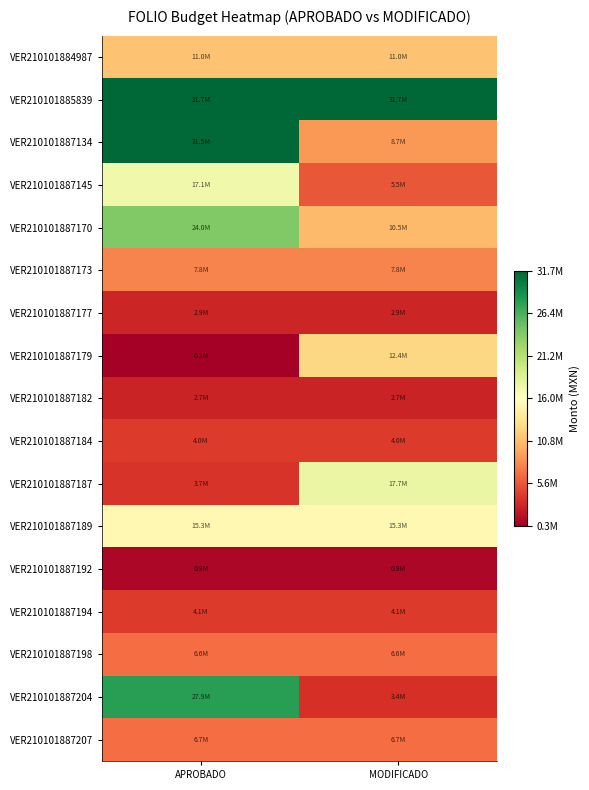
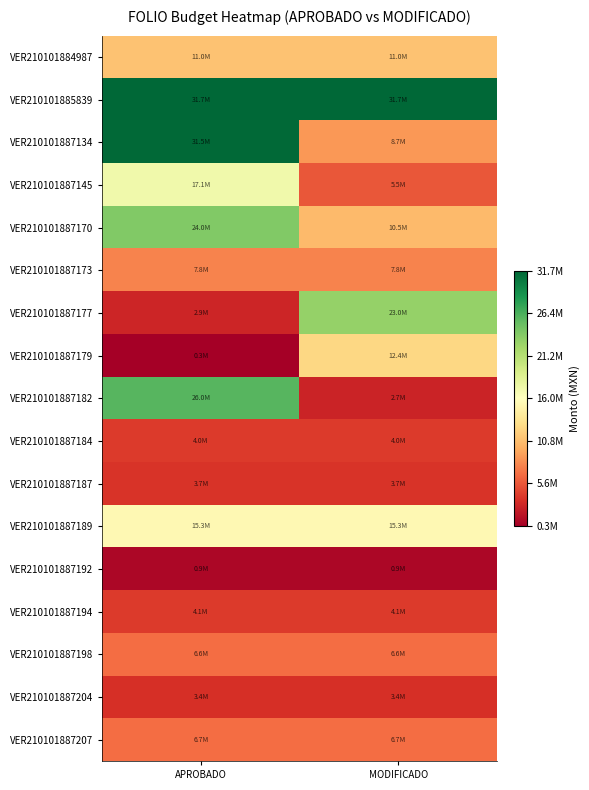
  {
    "VER210101884987": {
      "APROBADO": "11.0M",
      "MODIFICADO": "11.0M"
    },
    "VER210101885839": {
      "APROBADO": "31.7M",
      "MODIFICADO": "31.7M"
    },
    "VER210101887134": {
      "APROBADO": "31.5M",
      "MODIFICADO": "8.7M"
    },
    "VER210101887145": {
      "APROBADO": "17.1M",
      "MODIFICADO": "5.5M"
    },
    "VER210101887170": {
      "APROBADO": "24.0M",
      "MODIFICADO": "10.5M"
    },
    "VER210101887173": {
      "APROBADO": "7.8M",
      "MODIFICADO": "7.8M"
    },
    "VER210101887177": {
      "APROBADO": "2.9M",
-     "MODIFICADO": "2.9M"
+     "MODIFICADO": "23.0M"
    },
    "VER210101887179": {
      "APROBADO": "0.3M",
      "MODIFICADO": "12.4M"
    },
    "VER210101887182": {
-     "APROBADO": "2.7M",
+     "APROBADO": "26.0M",
      "MODIFICADO": "2.7M"
    },
    "VER210101887184": {
      "APROBADO": "4.0M",
      "MODIFICADO": "4.0M"
    },
    "VER210101887187": {
      "APROBADO": "3.7M",
-     "MODIFICADO": "17.7M"
+     "MODIFICADO": "3.7M"
    },
    "VER210101887189": {
      "APROBADO": "15.3M",
      "MODIFICADO": "15.3M"
    },
    "VER210101887192": {
      "APROBADO": "0.9M",
      "MODIFICADO": "0.9M"
    },
    "VER210101887194": {
      "APROBADO": "4.1M",
      "MODIFICADO": "4.1M"
    },
    "VER210101887198": {
      "APROBADO": "6.6M",
      "MODIFICADO": "6.6M"
    },
    "VER210101887204": {
-     "APROBADO": "27.9M",
+     "APROBADO": "3.4M",
      "MODIFICADO": "3.4M"
    },
    "VER210101887207": {
      "APROBADO": "6.7M",
      "MODIFICADO": "6.7M"
    }
  }
